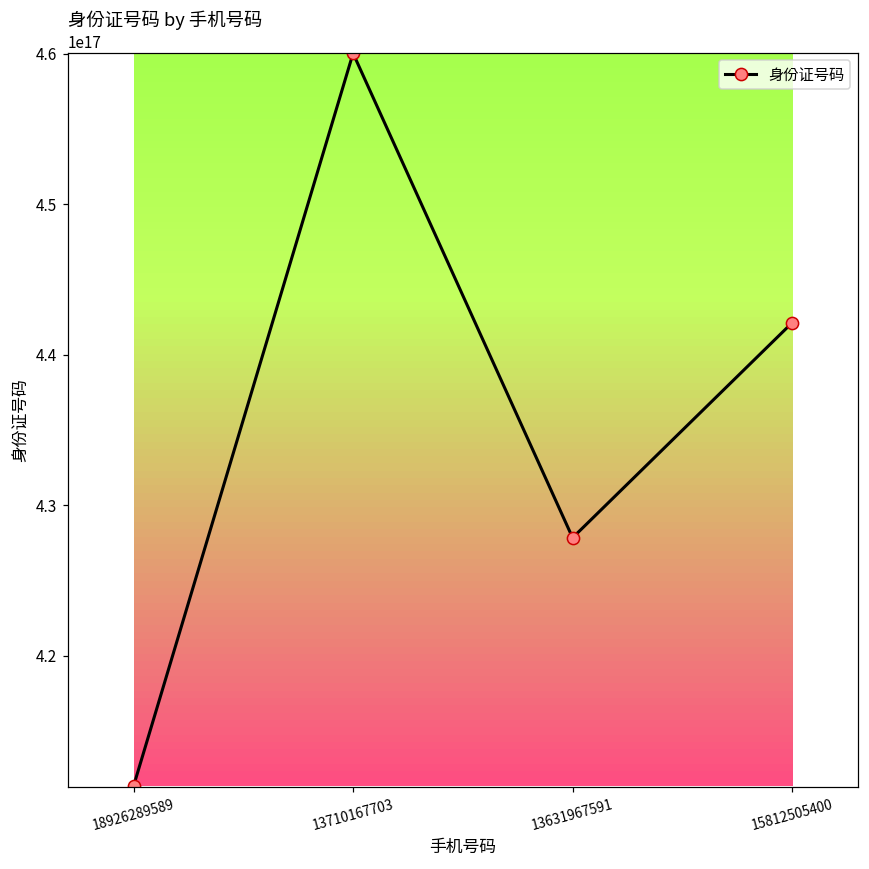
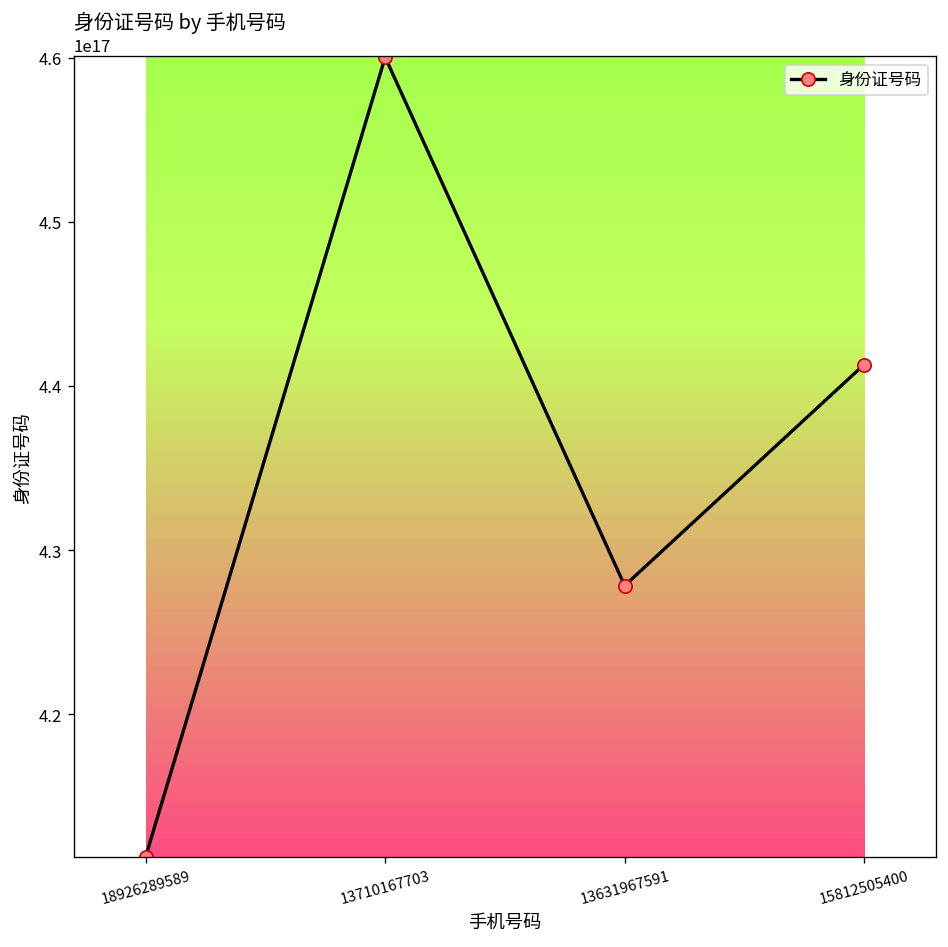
  {
    "18926289589": 411300000000000000,
    "13710167703": 460000000000000000,
    "13631967591": 427800000000000000,
-   "15812505400": 442100000000000000
+   "15812505400": 441300000000000000
  }
